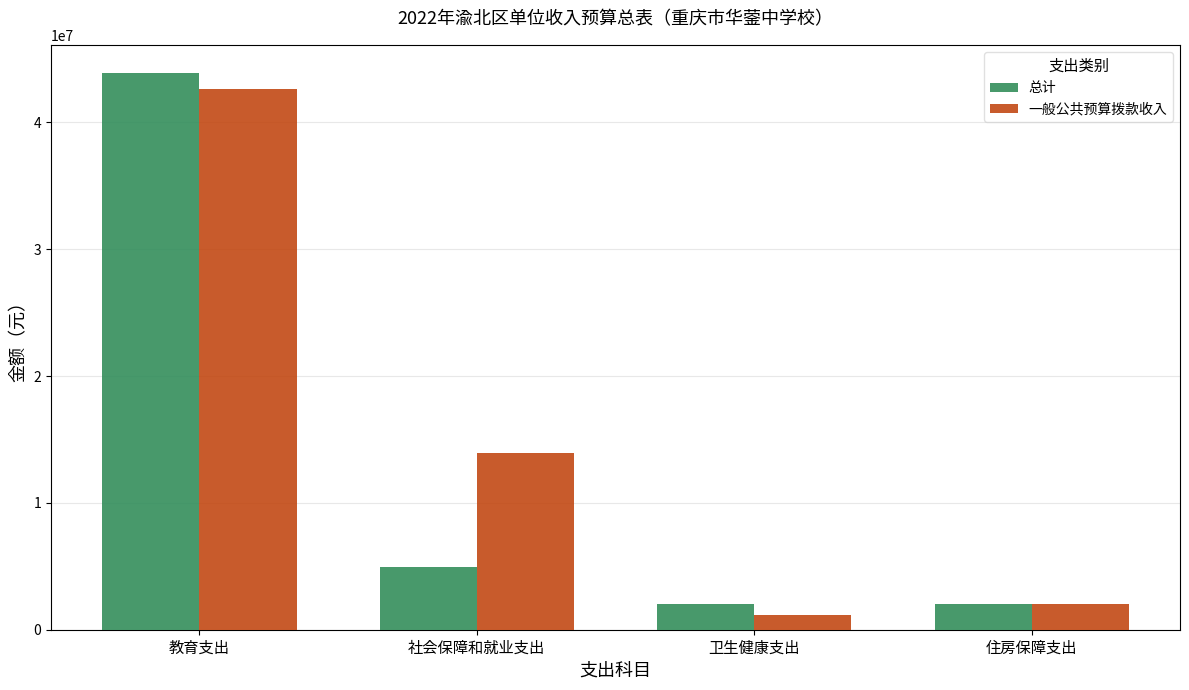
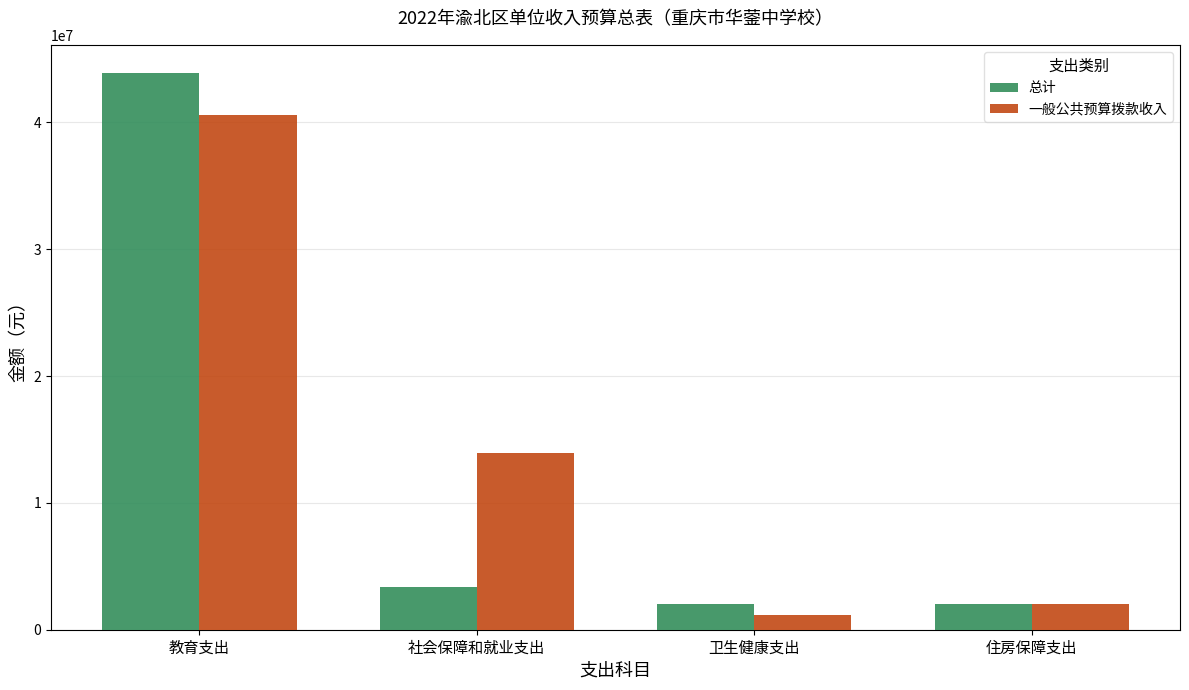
  {
    "总计": {
      "教育支出": 43900000,
-     "社会保障和就业支出": 4900000,
+     "社会保障和就业支出": 3400000,
      "卫生健康支出": 2100000,
      "住房保障支出": 2000000
    },
    "一般公共预算拨款收入": {
-     "教育支出": 42600000,
+     "教育支出": 40600000,
      "社会保障和就业支出": 14000000,
      "卫生健康支出": 1200000,
      "住房保障支出": 2000000
    }
  }
